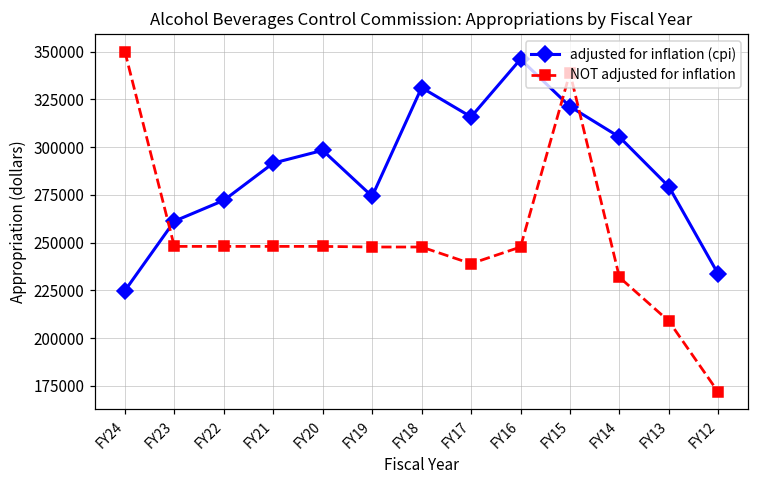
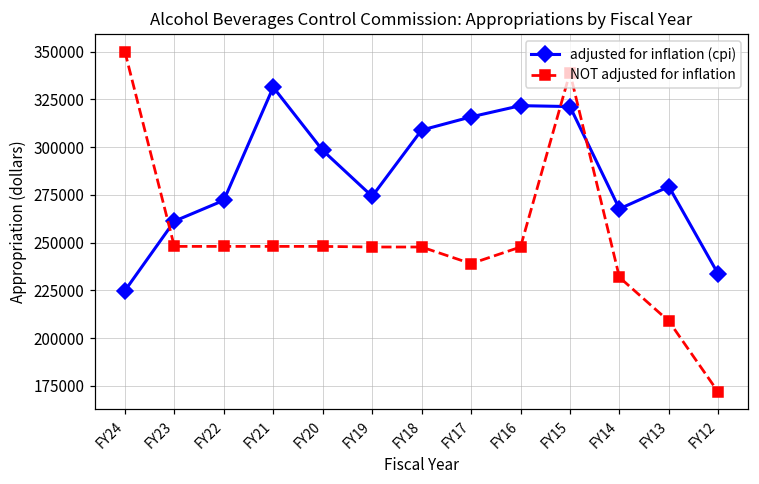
  {
    "adjusted for inflation (cpi)": {
      "FY24": 225000,
      "FY23": 261000,
      "FY22": 272000,
-     "FY21": 292000,
+     "FY21": 331000,
      "FY20": 298000,
      "FY19": 274000,
-     "FY18": 331000,
+     "FY18": 309000,
      "FY17": 316000,
-     "FY16": 346000,
+     "FY16": 322000,
      "FY15": 321000,
-     "FY14": 305000,
+     "FY14": 268000,
      "FY13": 279000,
      "FY12": 233000
    },
    "NOT adjusted for inflation": {
      "FY24": 350000,
      "FY23": 248000,
      "FY22": 248000,
      "FY21": 248000,
      "FY20": 248000,
      "FY19": 248000,
      "FY18": 248000,
      "FY17": 239000,
      "FY16": 248000,
      "FY14": 232000,
      "FY13": 209000,
      "FY12": 172000
    }
  }
